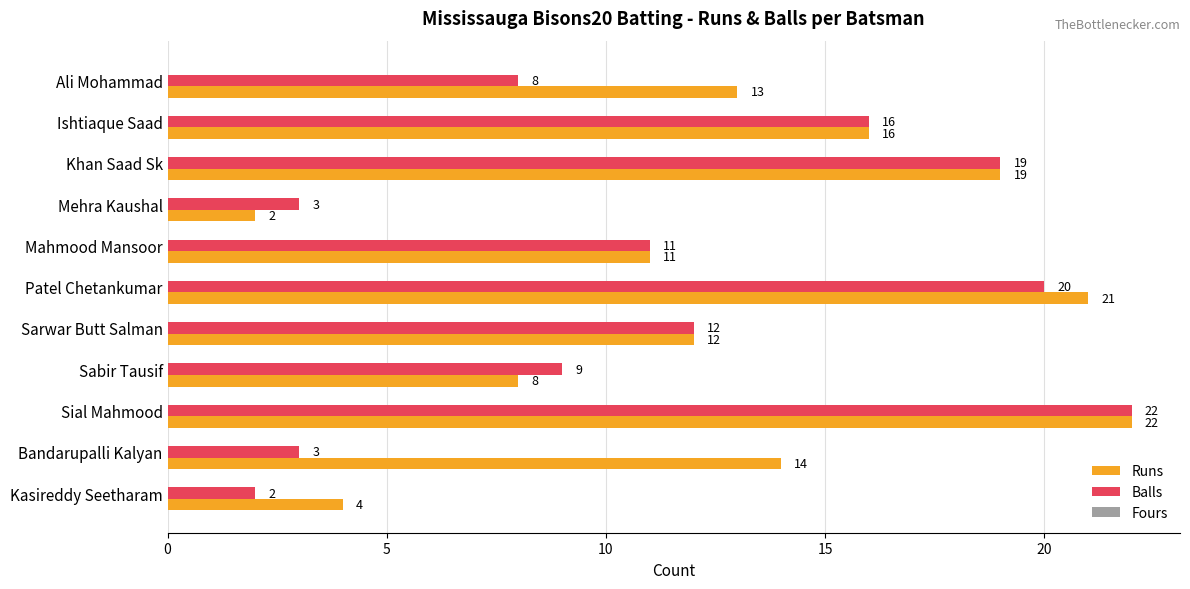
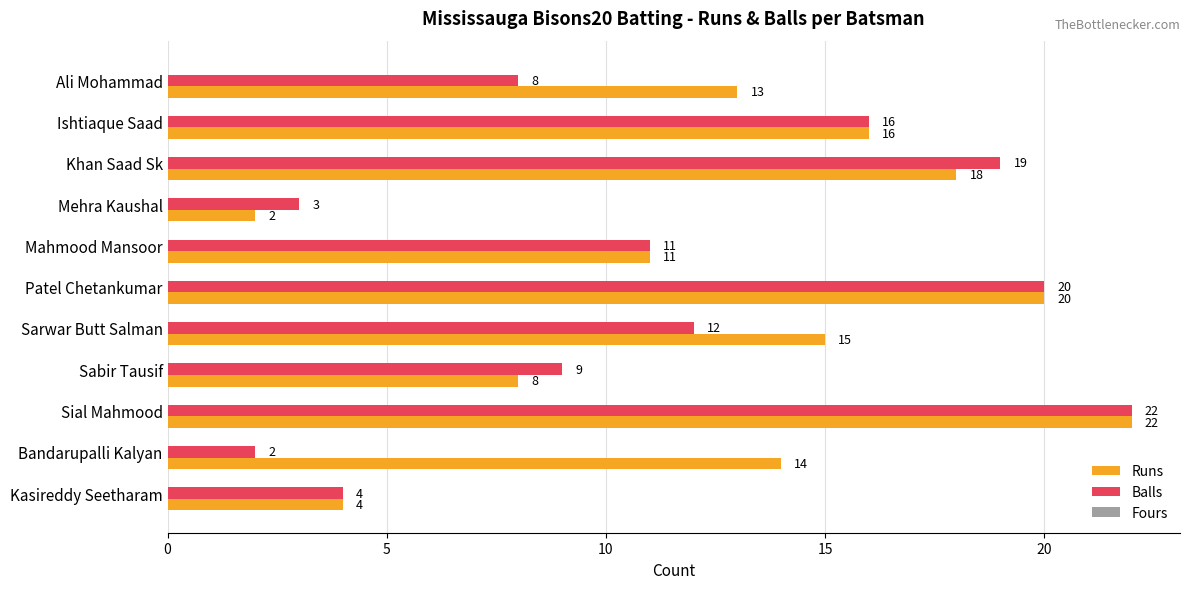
  {
    "Runs": {
      "Ali Mohammad": 13,
      "Ishtiaque Saad": 16,
-     "Khan Saad Sk": 19,
+     "Khan Saad Sk": 18,
      "Mehra Kaushal": 2,
      "Mahmood Mansoor": 11,
-     "Patel Chetankumar": 21,
-     "Sarwar Butt Salman": 12,
+     "Patel Chetankumar": 20,
+     "Sarwar Butt Salman": 15,
      "Sabir Tausif": 8,
      "Sial Mahmood": 22,
      "Bandarupalli Kalyan": 14,
      "Kasireddy Seetharam": 4
    },
    "Balls": {
      "Ali Mohammad": 8,
      "Ishtiaque Saad": 16,
      "Khan Saad Sk": 19,
      "Mehra Kaushal": 3,
      "Mahmood Mansoor": 11,
      "Patel Chetankumar": 20,
      "Sarwar Butt Salman": 12,
      "Sabir Tausif": 9,
      "Sial Mahmood": 22,
-     "Bandarupalli Kalyan": 3,
-     "Kasireddy Seetharam": 2
+     "Bandarupalli Kalyan": 2,
+     "Kasireddy Seetharam": 4
    },
    "Fours": {
      "Ali Mohammad": 0.0,
      "Ishtiaque Saad": 0.0,
      "Khan Saad Sk": 0.0,
      "Mehra Kaushal": 0.0,
      "Mahmood Mansoor": 0.0,
      "Patel Chetankumar": 0.0,
      "Sarwar Butt Salman": 0.0,
      "Sabir Tausif": 0.0,
      "Sial Mahmood": 0.0,
      "Bandarupalli Kalyan": 0.0,
      "Kasireddy Seetharam": 0.0
    }
  }
